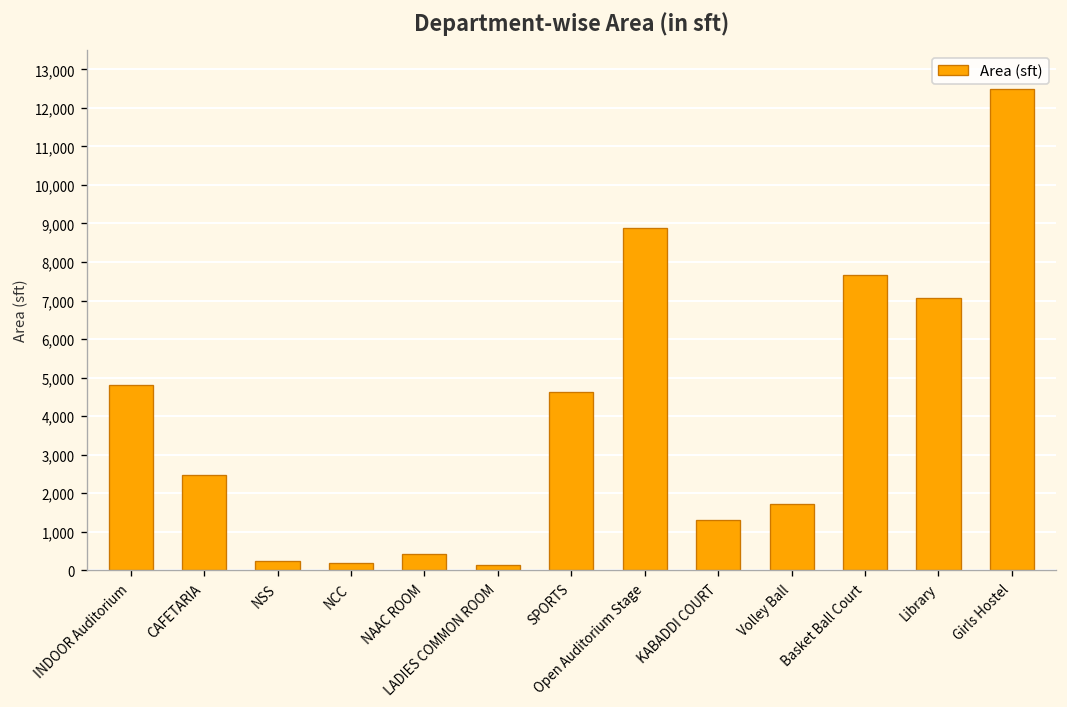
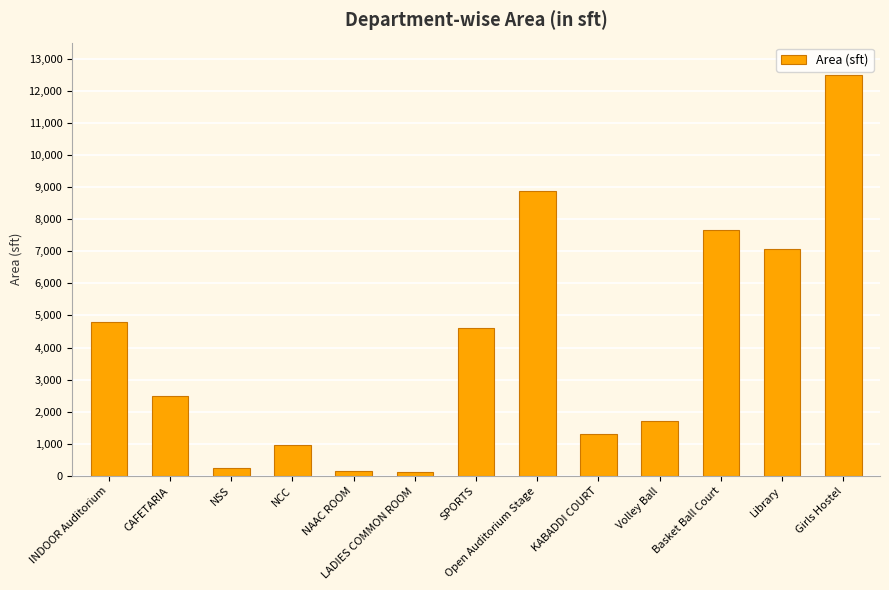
  {
    "INDOOR Auditorium": "4,800",
    "CAFETARIA": "2,500",
    "NSS": "200",
-   "NCC": "200",
-   "NAAC ROOM": "400",
+   "NCC": "1,000",
+   "NAAC ROOM": "200",
    "LADIES COMMON ROOM": "100",
    "SPORTS": "4,600",
    "Open Auditorium Stage": "8,900",
    "KABADDI COURT": "1,300",
    "Volley Ball": "1,700",
    "Basket Ball Court": "7,700",
    "Library": "7,100",
    "Girls Hostel": "12,500"
  }
